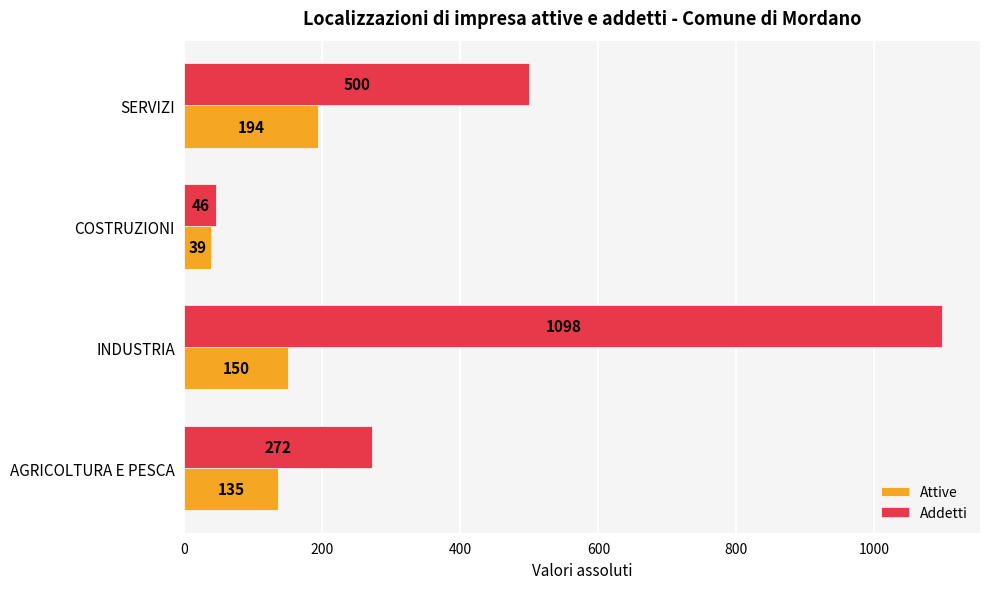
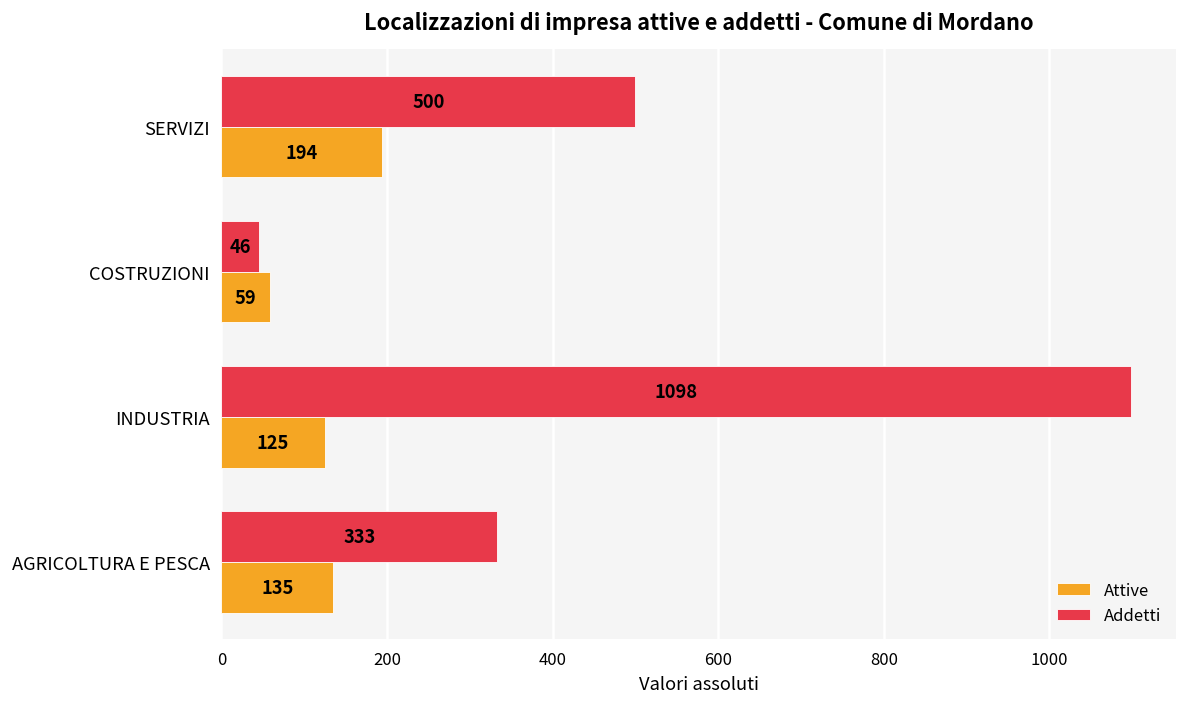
  {
    "Attive": {
      "SERVIZI": 194,
-     "COSTRUZIONI": 39,
-     "INDUSTRIA": 150,
+     "COSTRUZIONI": 59,
+     "INDUSTRIA": 125,
      "AGRICOLTURA E PESCA": 135
    },
    "Addetti": {
      "SERVIZI": 500,
      "COSTRUZIONI": 46,
      "INDUSTRIA": 1098,
-     "AGRICOLTURA E PESCA": 272
+     "AGRICOLTURA E PESCA": 333
    }
  }
